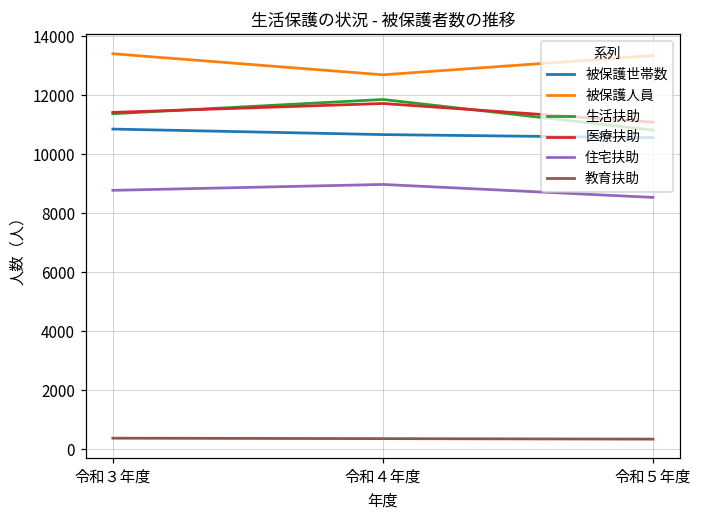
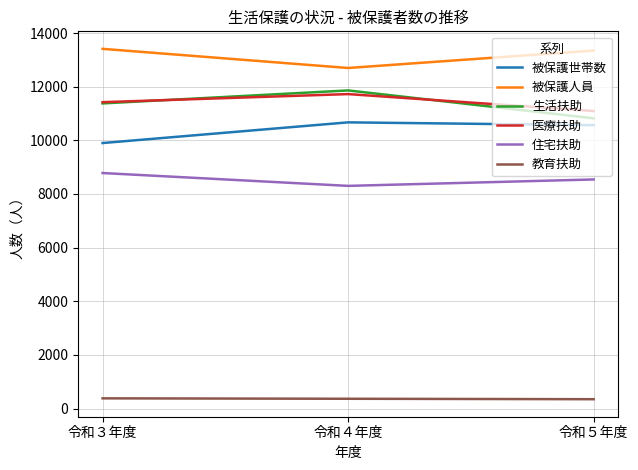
  {
    "被保護世帯数": {
-     "令和３年度": 10900,
+     "令和３年度": 9900,
      "令和４年度": 10700
    },
    "被保護人員": {
      "令和３年度": 13400,
      "令和４年度": 12700
    },
    "生活扶助": {
      "令和４年度": 11900
    },
    "医療扶助": {
      "令和４年度": 11700
    },
    "住宅扶助": {
      "令和３年度": 8800,
-     "令和４年度": 9000,
+     "令和４年度": 8300,
      "令和５年度": 8500
    },
    "教育扶助": {
      "令和３年度": 400,
      "令和４年度": 400,
      "令和５年度": 300
    }
  }
